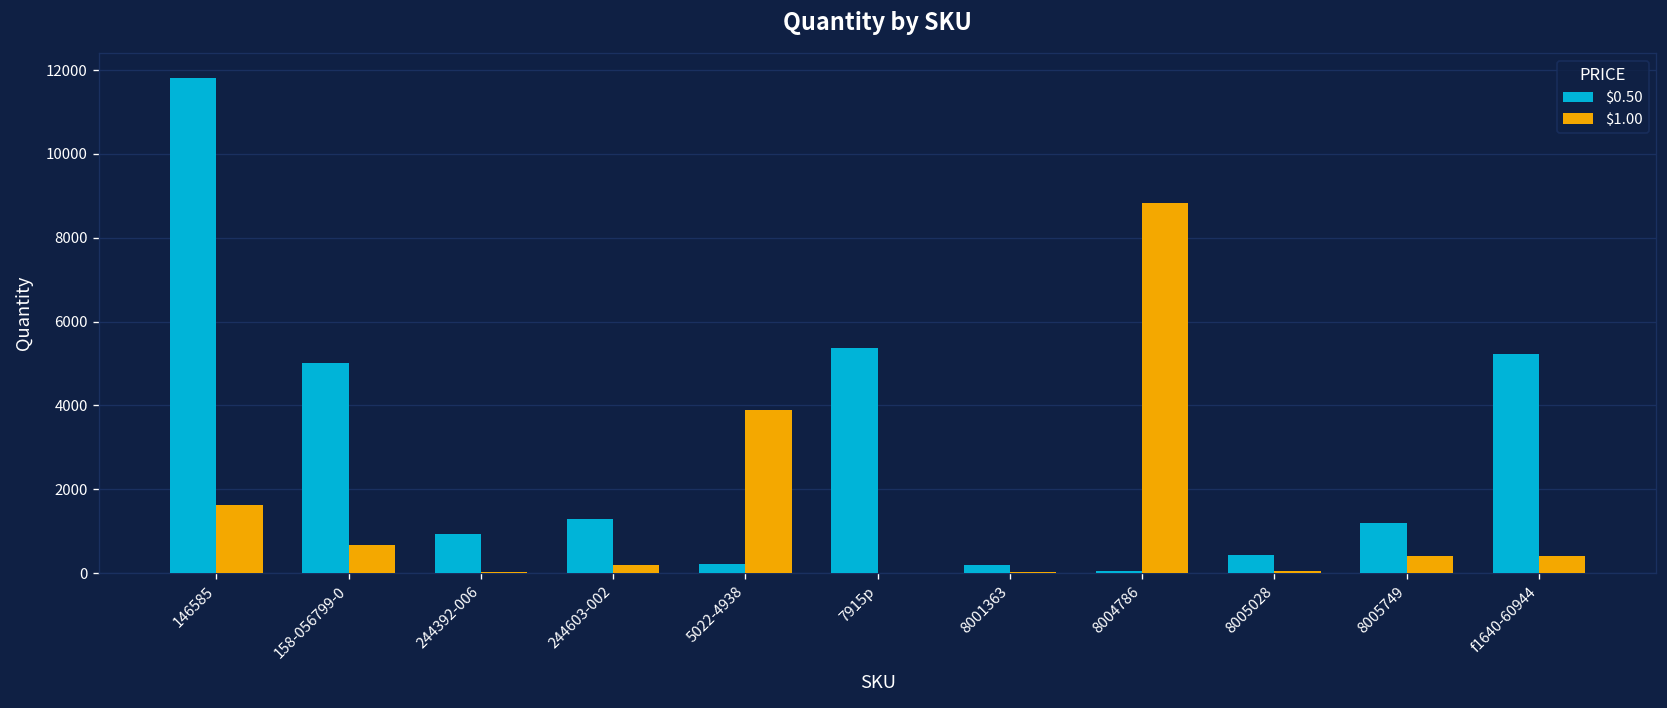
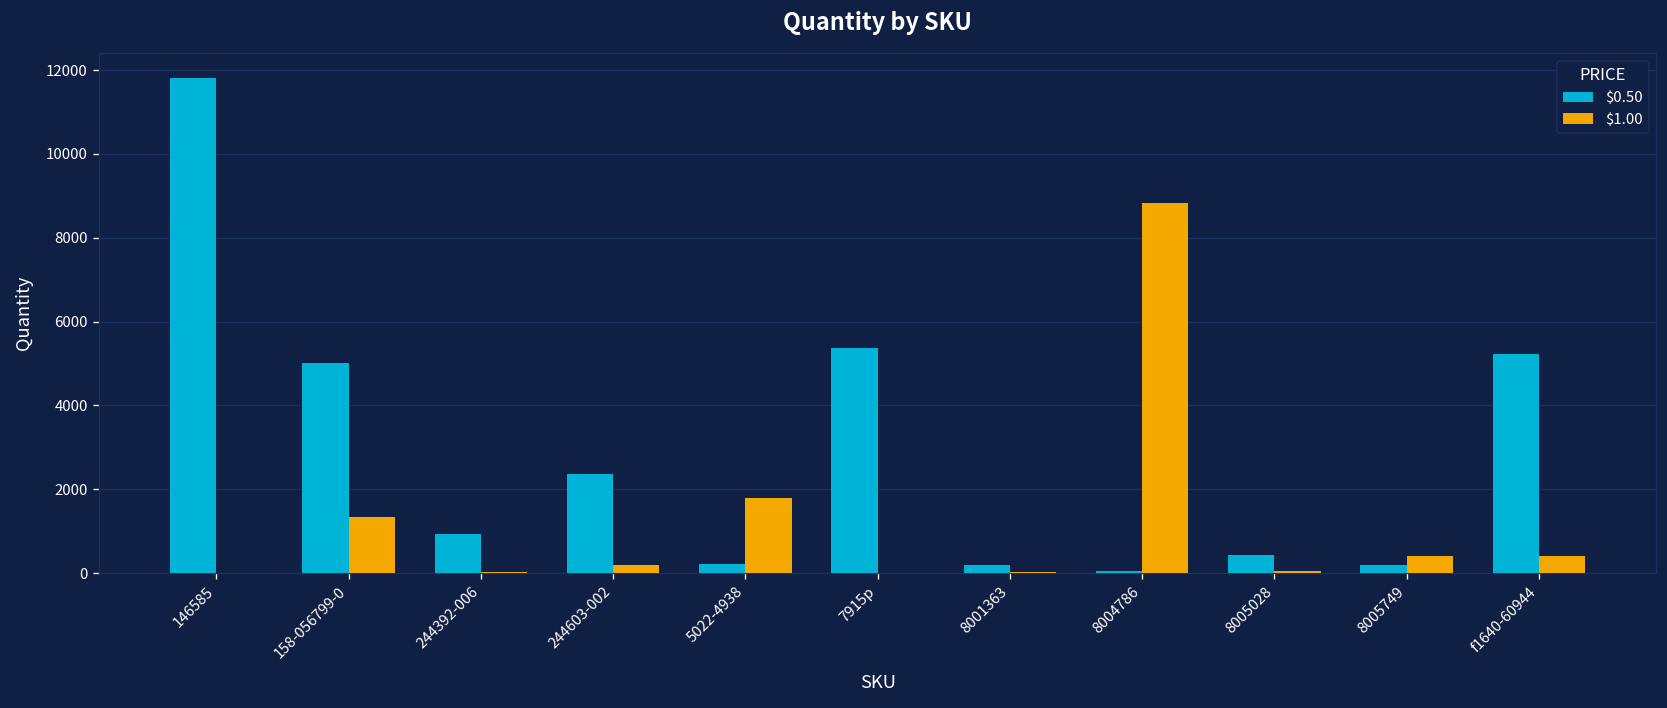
  {
    "$0.50": {
      "146585": 11800,
      "158-056799-0": 5000,
      "244392-006": 900,
-     "244603-002": 1300,
+     "244603-002": 2400,
      "5022-4938": 200,
      "7915p": 5400,
      "8001363": 200,
      "8005028": 400,
-     "8005749": 1200,
+     "8005749": 200,
      "f1640-60944": 5200
    },
    "$1.00": {
-     "146585": 1600,
-     "158-056799-0": 700,
+     "146585": 0,
+     "158-056799-0": 1300,
      "244603-002": 200,
-     "5022-4938": 3900,
+     "5022-4938": 1800,
      "8004786": 8800,
      "8005749": 400,
      "f1640-60944": 400
    }
  }
